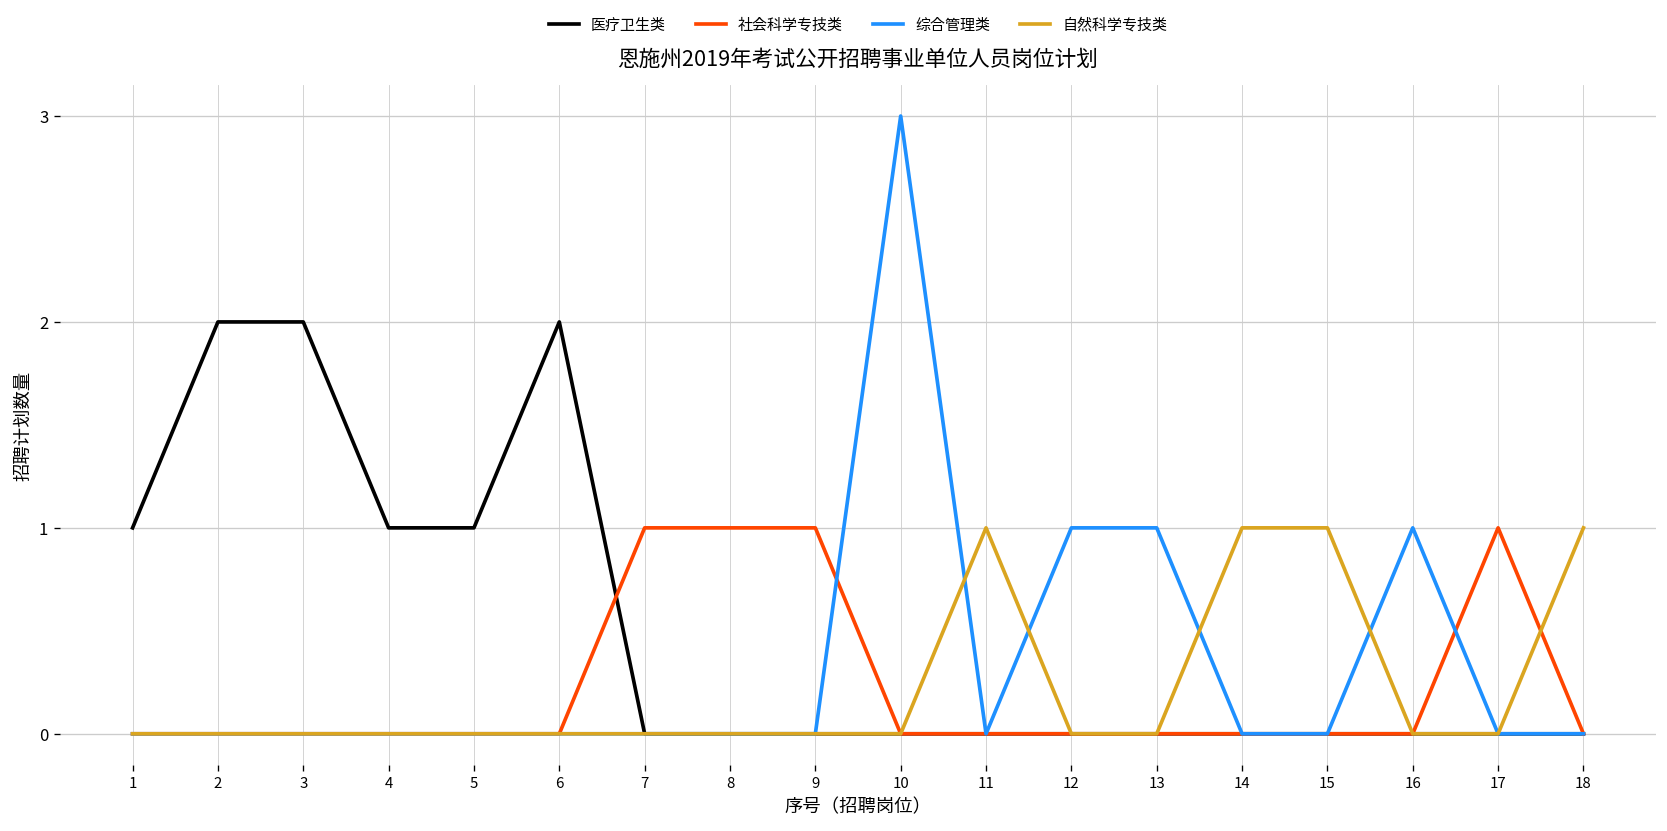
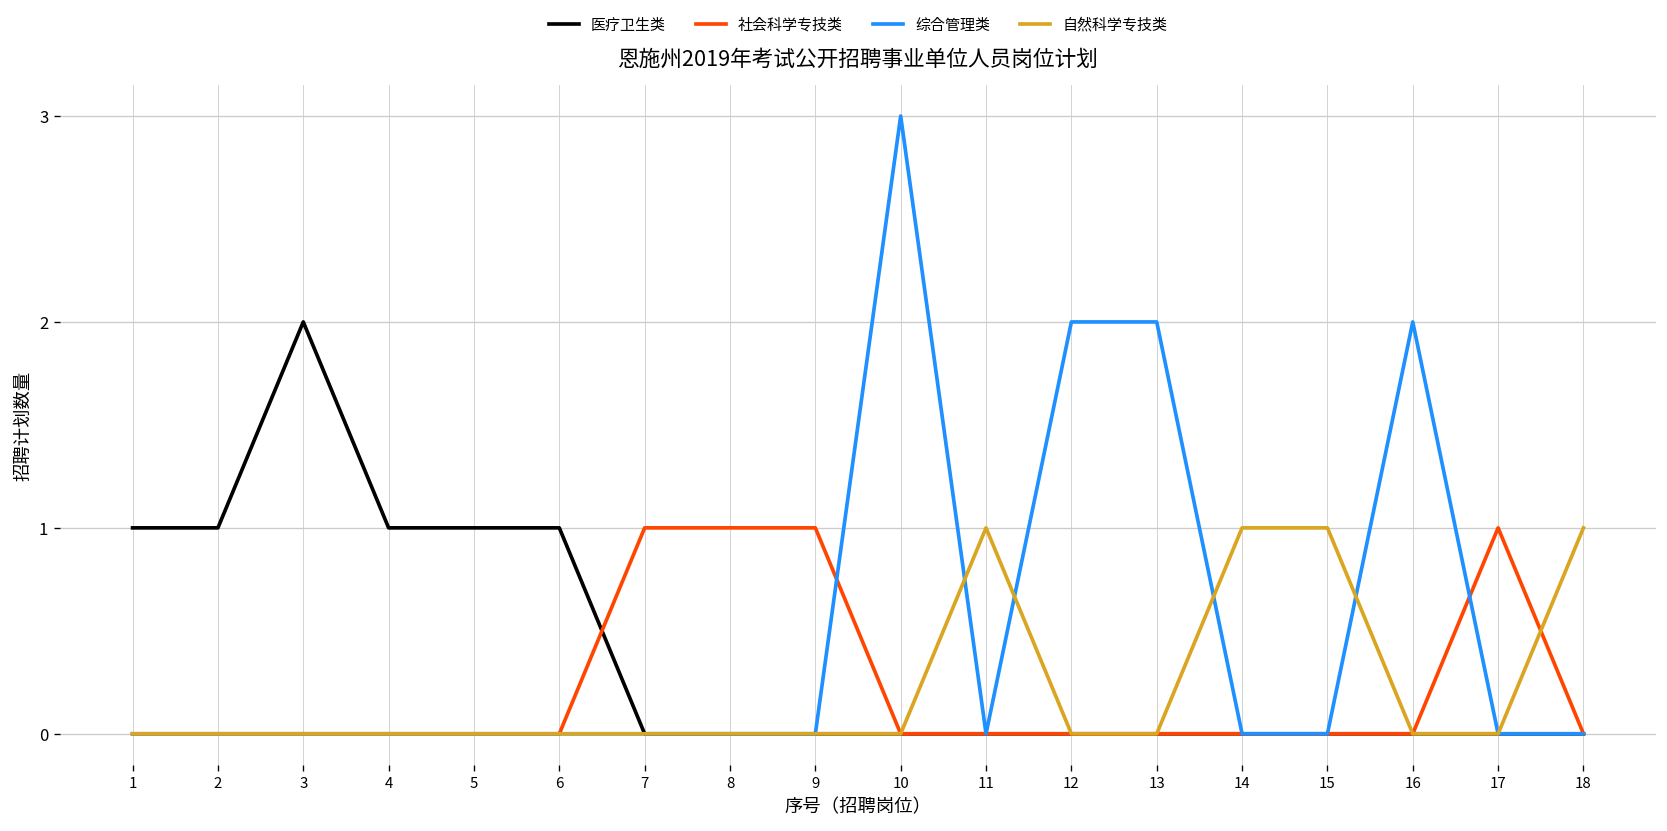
  {
    "医疗卫生类": {
      "1": 1,
-     "2": 2,
+     "2": 1,
      "3": 2,
      "4": 1,
      "5": 1,
-     "6": 2
+     "6": 1
    },
    "社会科学专技类": {
      "7": 1,
      "8": 1,
      "9": 1,
      "17": 1
    },
    "综合管理类": {
      "10": 3,
-     "12": 1,
-     "13": 1,
-     "16": 1
+     "12": 2,
+     "13": 2,
+     "16": 2
    },
    "自然科学专技类": {
      "11": 1,
      "14": 1,
      "15": 1,
      "18": 1
    }
  }
